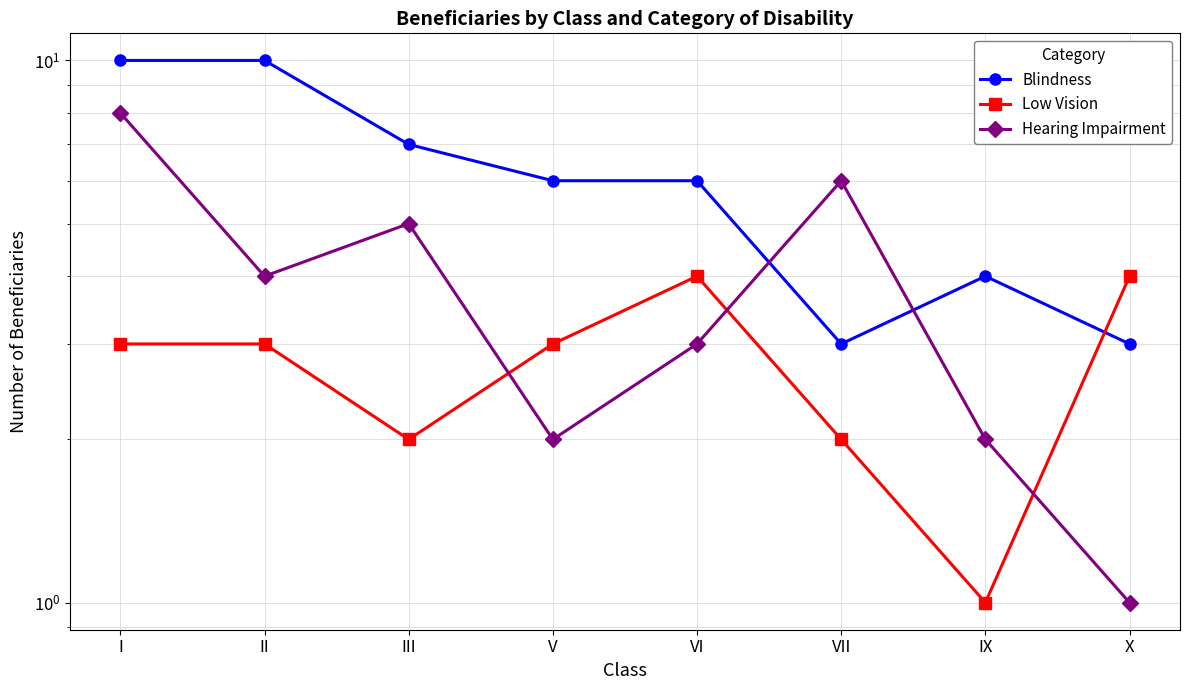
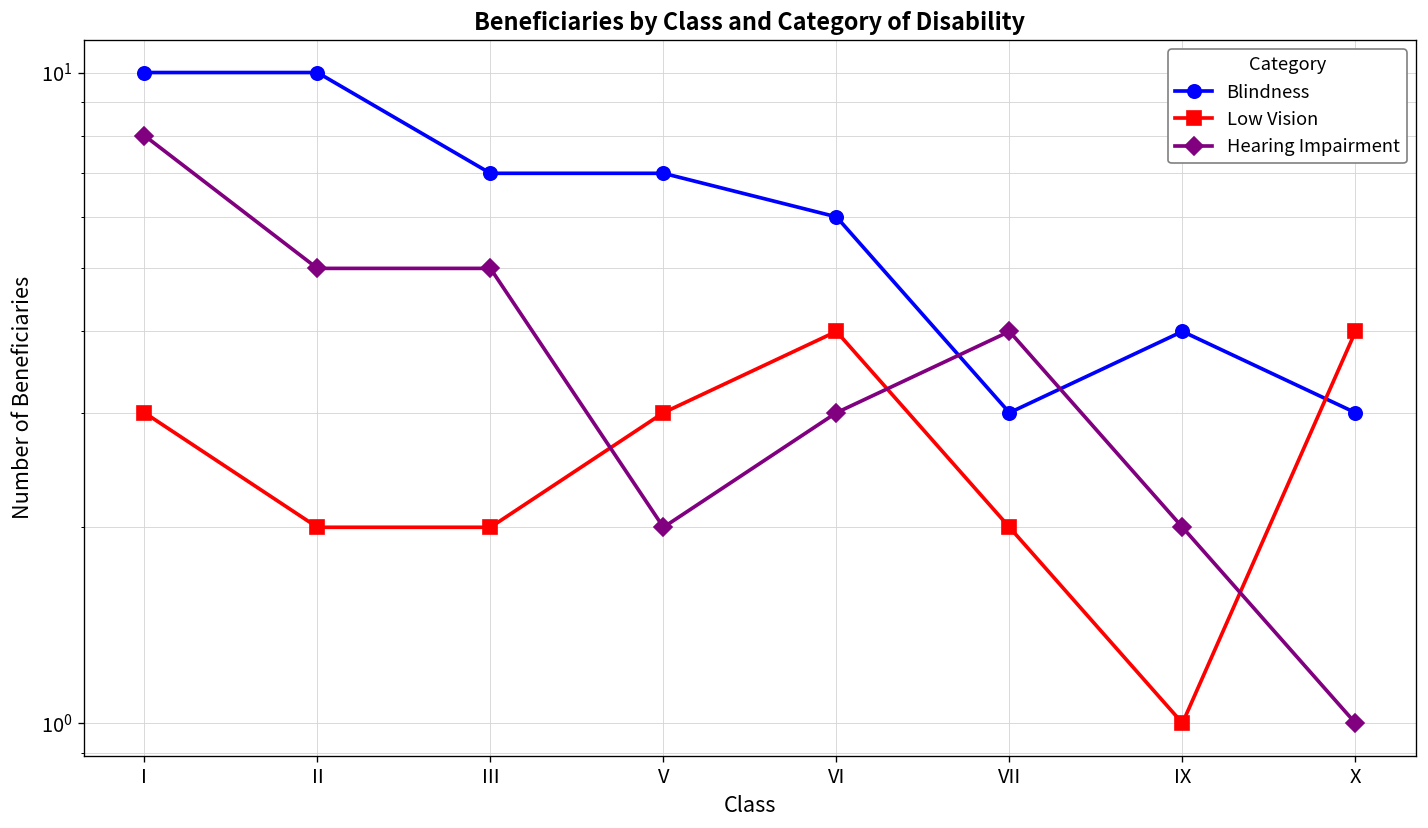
  {
    "Blindness": {
      "I": 10,
      "II": 10,
      "III": 7,
-     "V": 6,
+     "V": 7,
      "VI": 6,
      "VII": 3,
      "IX": 4,
      "X": 3
    },
    "Low Vision": {
      "I": 3,
-     "II": 3,
+     "II": 2,
      "III": 2,
      "V": 3,
      "VI": 4,
      "VII": 2,
      "IX": 1,
      "X": 4
    },
    "Hearing Impairment": {
      "I": 8,
-     "II": 4,
+     "II": 5,
      "III": 5,
      "V": 2,
      "VI": 3,
-     "VII": 6,
+     "VII": 4,
      "IX": 2,
      "X": 1
    }
  }
